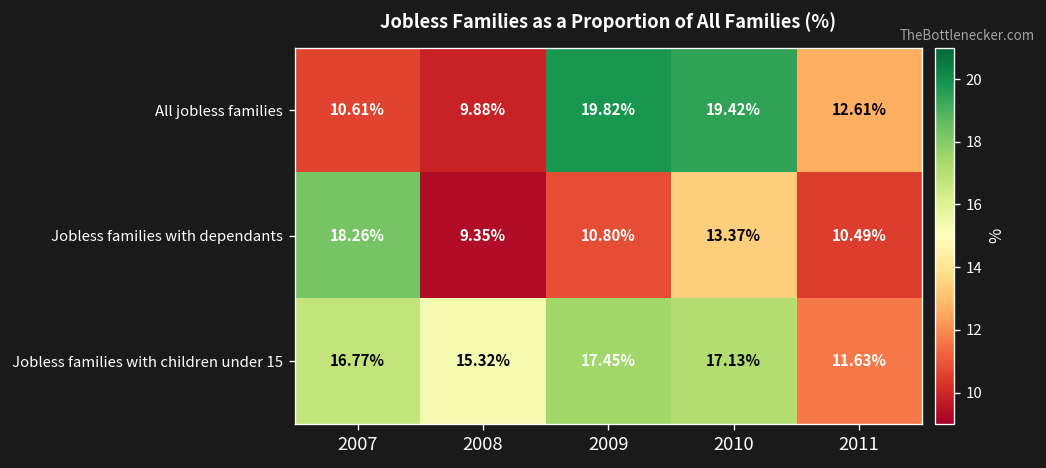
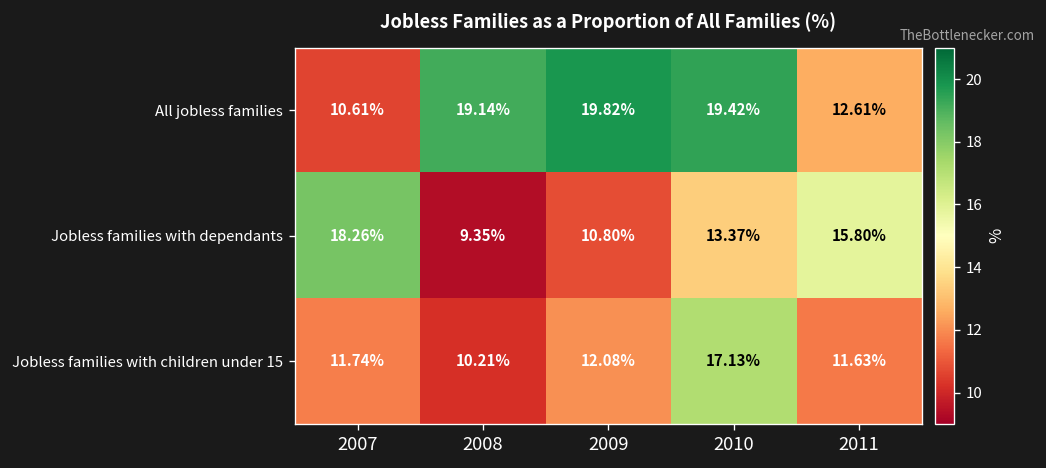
  {
    "All jobless families": {
      "2007": "10.61%",
-     "2008": "9.88%",
+     "2008": "19.14%",
      "2009": "19.82%",
      "2010": "19.42%",
      "2011": "12.61%"
    },
    "Jobless families with dependants": {
      "2007": "18.26%",
      "2008": "9.35%",
      "2009": "10.80%",
      "2010": "13.37%",
-     "2011": "10.49%"
+     "2011": "15.80%"
    },
    "Jobless families with children under 15": {
-     "2007": "16.77%",
-     "2008": "15.32%",
-     "2009": "17.45%",
+     "2007": "11.74%",
+     "2008": "10.21%",
+     "2009": "12.08%",
      "2010": "17.13%",
      "2011": "11.63%"
    }
  }
